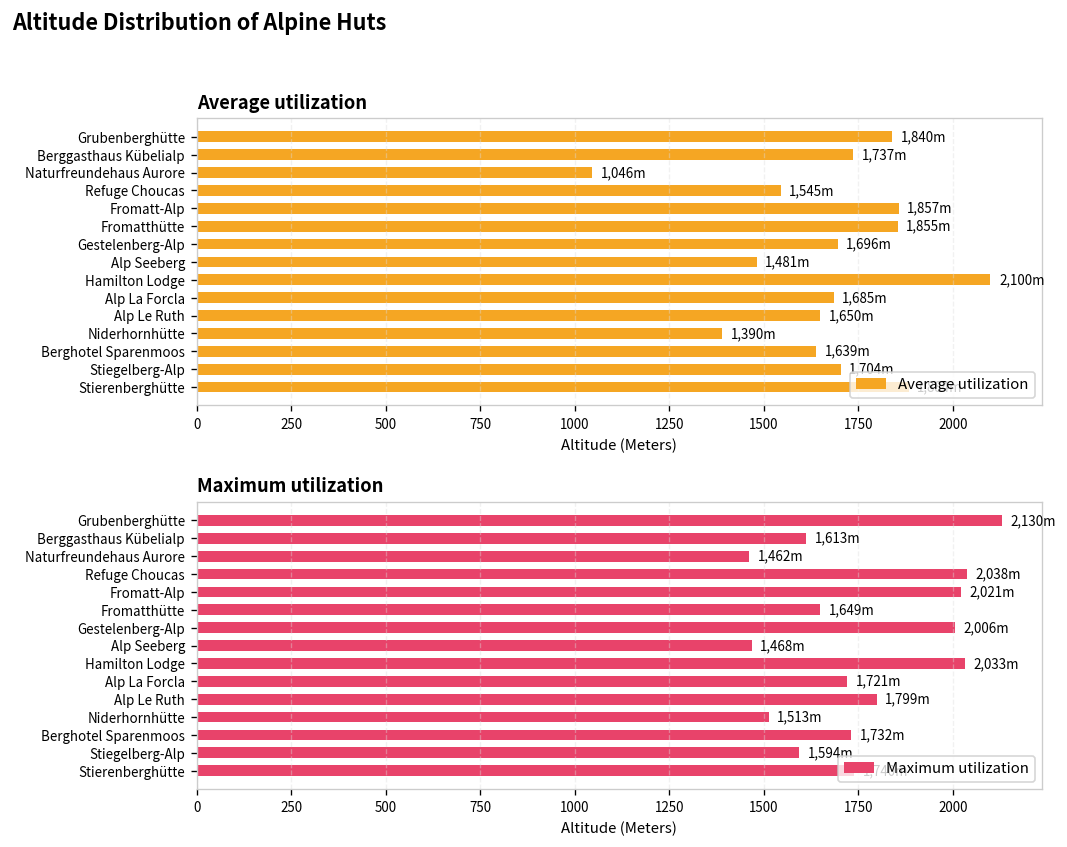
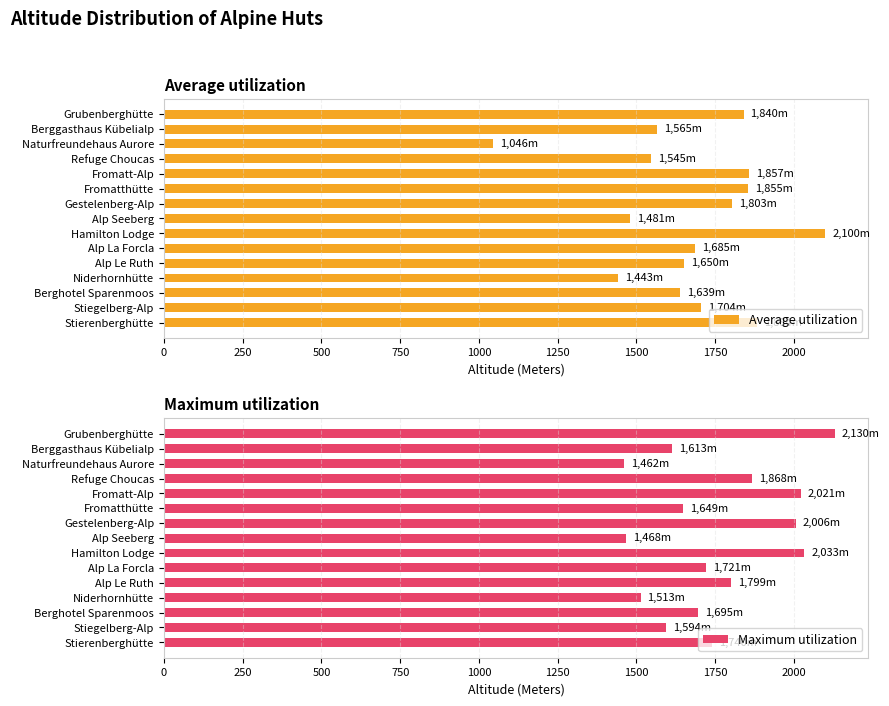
  {
    "Average utilization": {
      "Grubenberghütte": "1,840m",
-     "Berggasthaus Kübelialp": "1,737m",
+     "Berggasthaus Kübelialp": "1,565m",
      "Naturfreundehaus Aurore": "1,046m",
      "Refuge Choucas": "1,545m",
      "Fromatt-Alp": "1,857m",
      "Fromatthütte": "1,855m",
-     "Gestelenberg-Alp": "1,696m",
+     "Gestelenberg-Alp": "1,803m",
      "Alp Seeberg": "1,481m",
      "Hamilton Lodge": "2,100m",
      "Alp La Forcla": "1,685m",
      "Alp Le Ruth": "1,650m",
-     "Niderhornhütte": "1,390m",
+     "Niderhornhütte": "1,443m",
      "Berghotel Sparenmoos": "1,639m"
    },
    "Maximum utilization": {
      "Grubenberghütte": "2,130m",
      "Berggasthaus Kübelialp": "1,613m",
      "Naturfreundehaus Aurore": "1,462m",
-     "Refuge Choucas": "2,038m",
+     "Refuge Choucas": "1,868m",
      "Fromatt-Alp": "2,021m",
      "Fromatthütte": "1,649m",
      "Gestelenberg-Alp": "2,006m",
      "Alp Seeberg": "1,468m",
      "Hamilton Lodge": "2,033m",
      "Alp La Forcla": "1,721m",
      "Alp Le Ruth": "1,799m",
      "Niderhornhütte": "1,513m",
-     "Berghotel Sparenmoos": "1,732m"
+     "Berghotel Sparenmoos": "1,695m"
    }
  }
